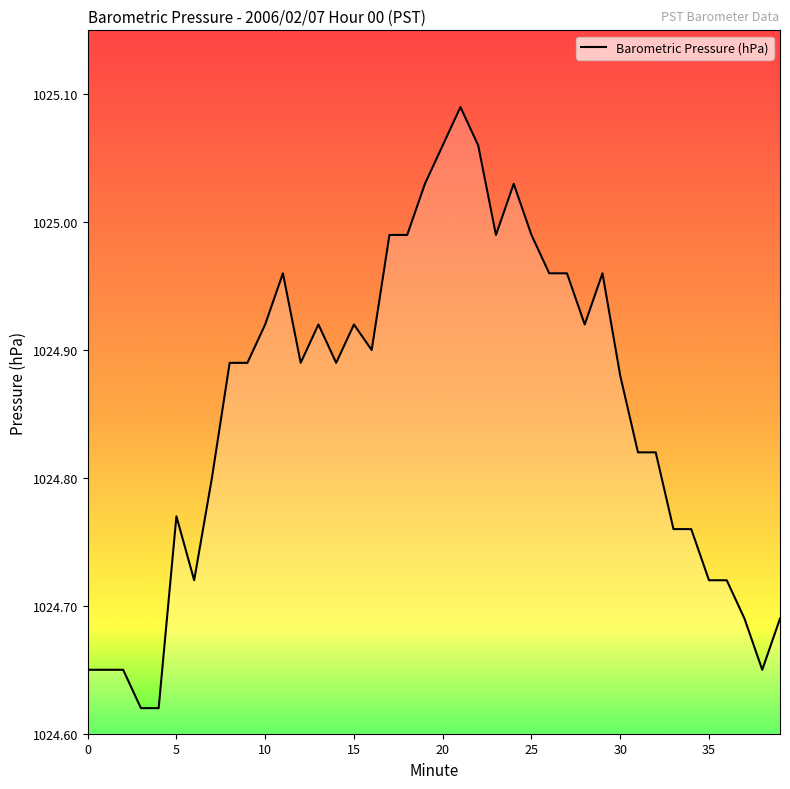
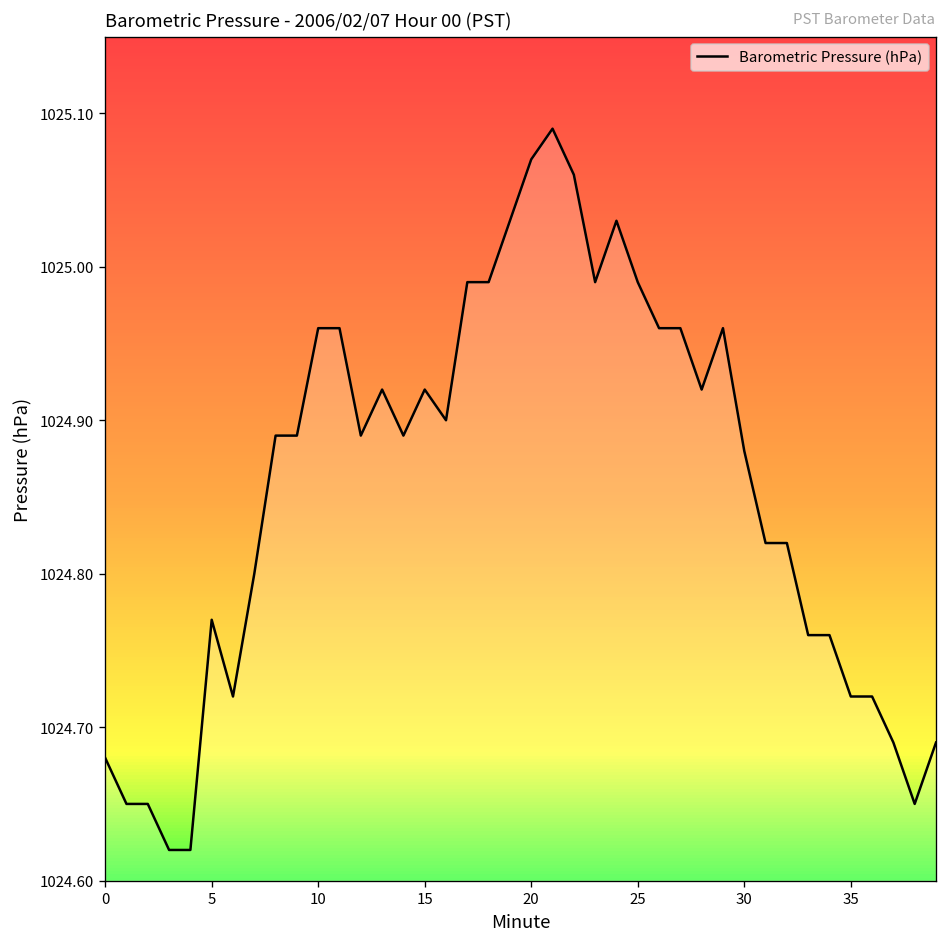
  {
-   "0": 1024.65,
+   "0": 1024.68,
    "5": 1024.77,
-   "10": 1024.92,
+   "10": 1024.96,
    "15": 1024.92,
-   "20": 1025.06,
+   "20": 1025.07,
    "25": 1024.99,
    "30": 1024.88,
    "35": 1024.72
  }
